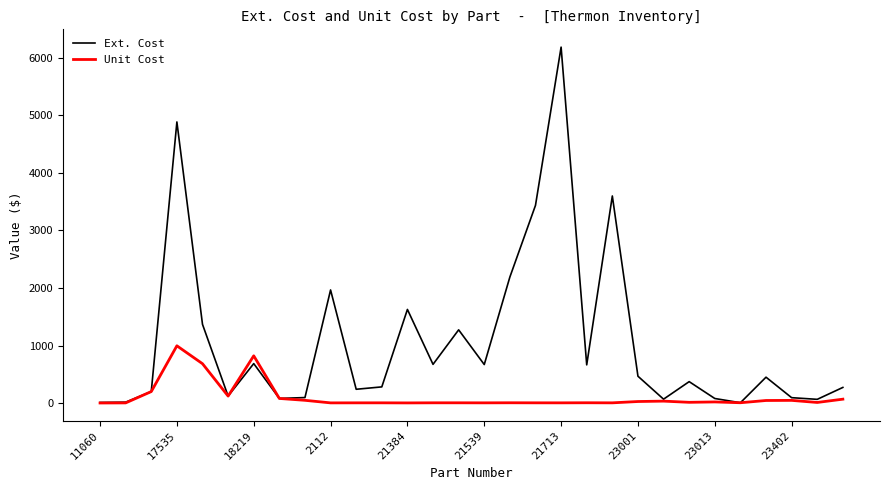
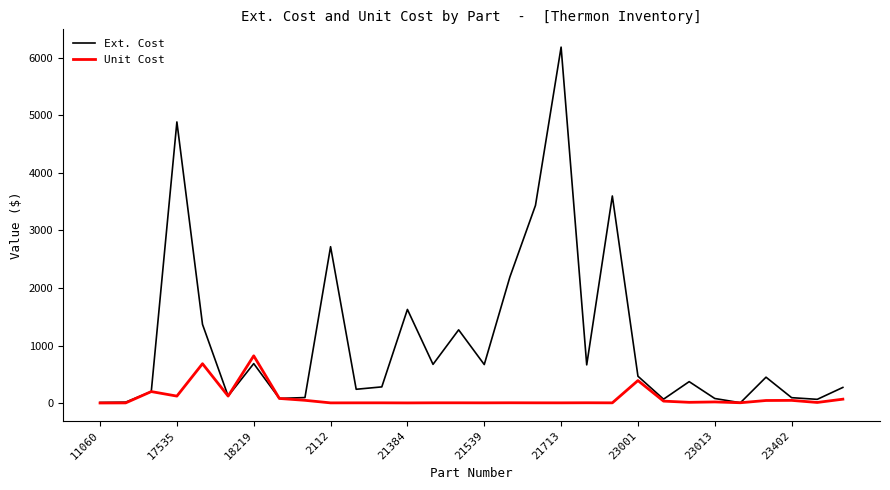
  {
    "Ext. Cost": {
      "17535": 4900,
      "18219": 700,
-     "2112": 2000,
+     "2112": 2700,
      "21384": 1600,
      "21539": 700,
      "21713": 6200,
      "23001": 500,
      "23013": 100,
      "23402": 100
    },
    "Unit Cost": {
-     "17535": 1000,
+     "17535": 100,
      "18219": 800,
      "2112": 0,
      "21384": 0,
      "21539": 0,
      "21713": 0,
-     "23001": 0,
+     "23001": 400,
      "23013": 0,
      "23402": 0
    }
  }
